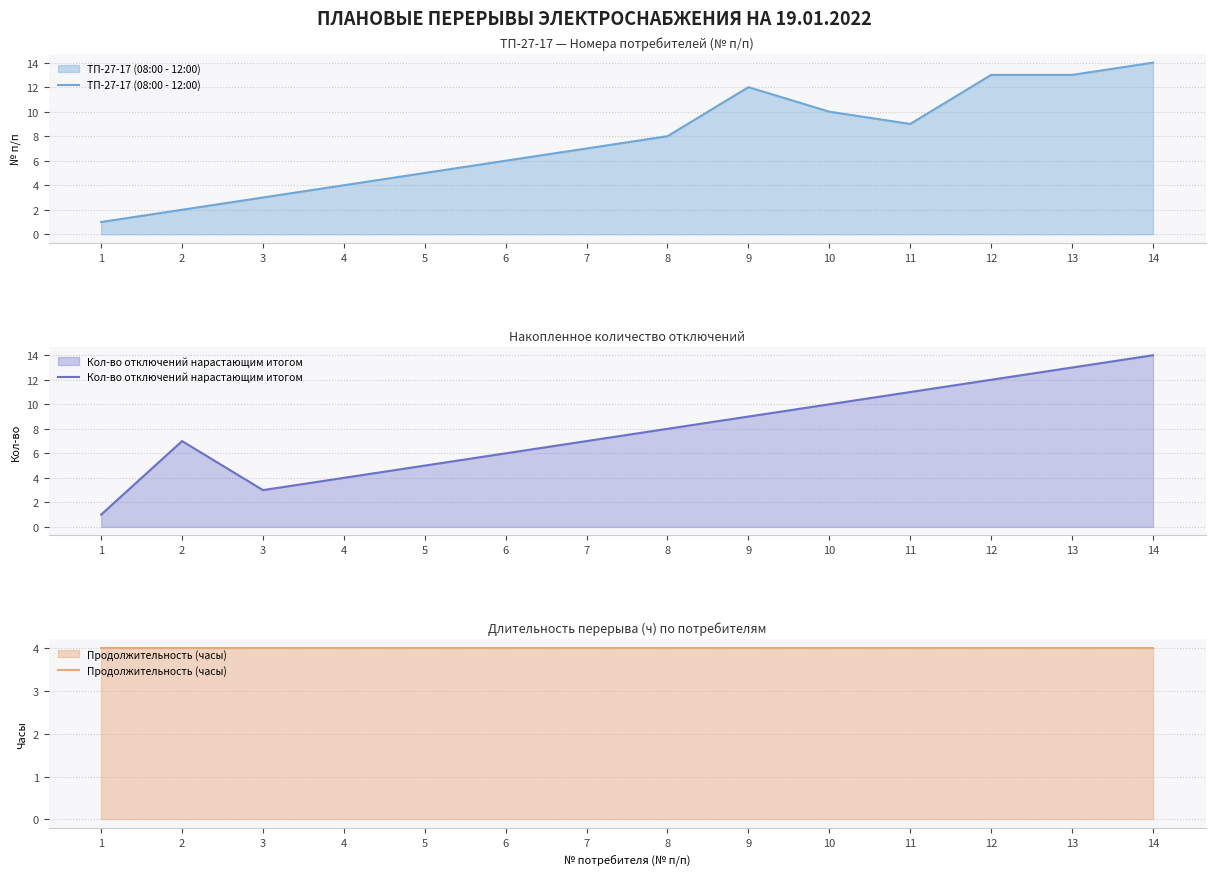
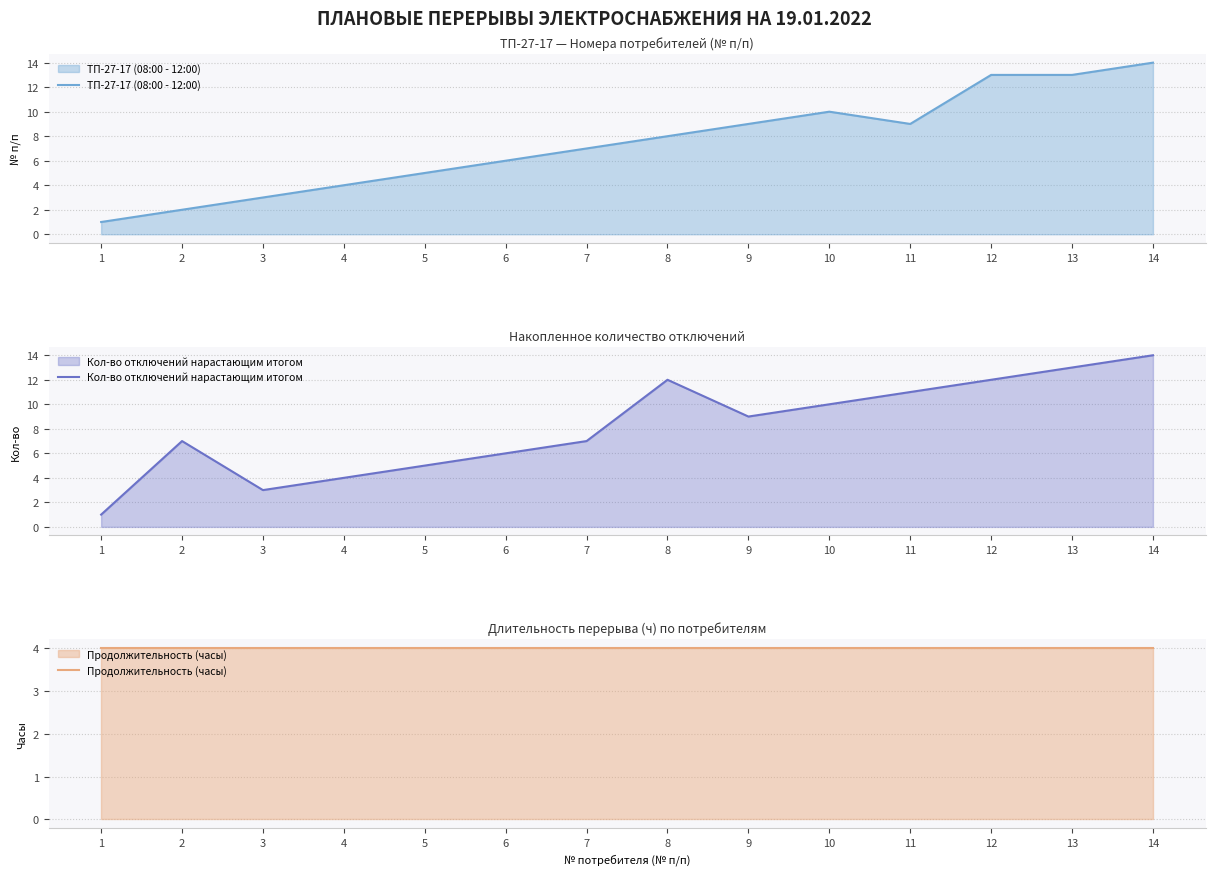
  {
    "ТП-27-17 — Номера потребителей (№ п/п)": {
      "1": 1,
      "2": 2,
      "3": 3,
      "4": 4,
      "5": 5,
      "6": 6,
      "7": 7,
      "8": 8,
-     "9": 12,
+     "9": 9,
      "10": 10,
      "11": 9,
      "12": 13,
      "13": 13,
      "14": 14
    },
    "Накопленное количество отключений": {
      "1": 1,
      "2": 7,
      "3": 3,
      "4": 4,
      "5": 5,
      "6": 6,
      "7": 7,
-     "8": 8,
+     "8": 12,
      "9": 9,
      "10": 10,
      "11": 11,
      "12": 12,
      "13": 13,
      "14": 14
    },
    "Длительность перерыва (ч) по потребителям": {
      "1": 4.0,
      "2": 4.0,
      "3": 4.0,
      "4": 4.0,
      "5": 4.0,
      "6": 4.0,
      "7": 4.0,
      "8": 4.0,
      "9": 4.0,
      "10": 4.0,
      "11": 4.0,
      "12": 4.0,
      "13": 4.0,
      "14": 4.0
    }
  }
